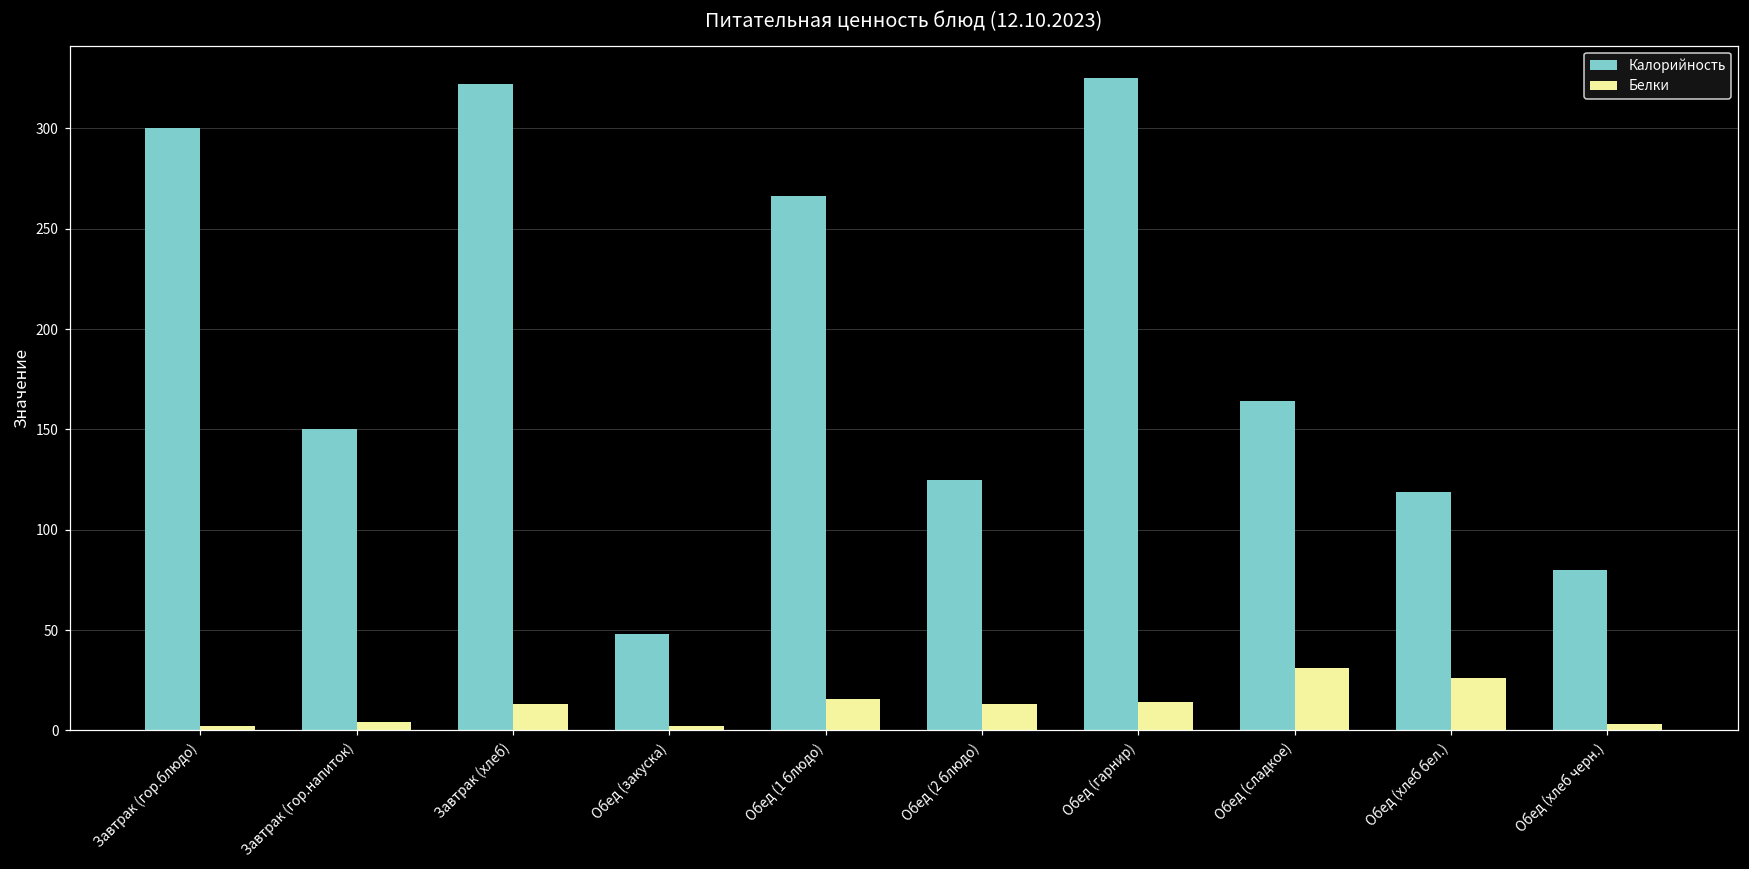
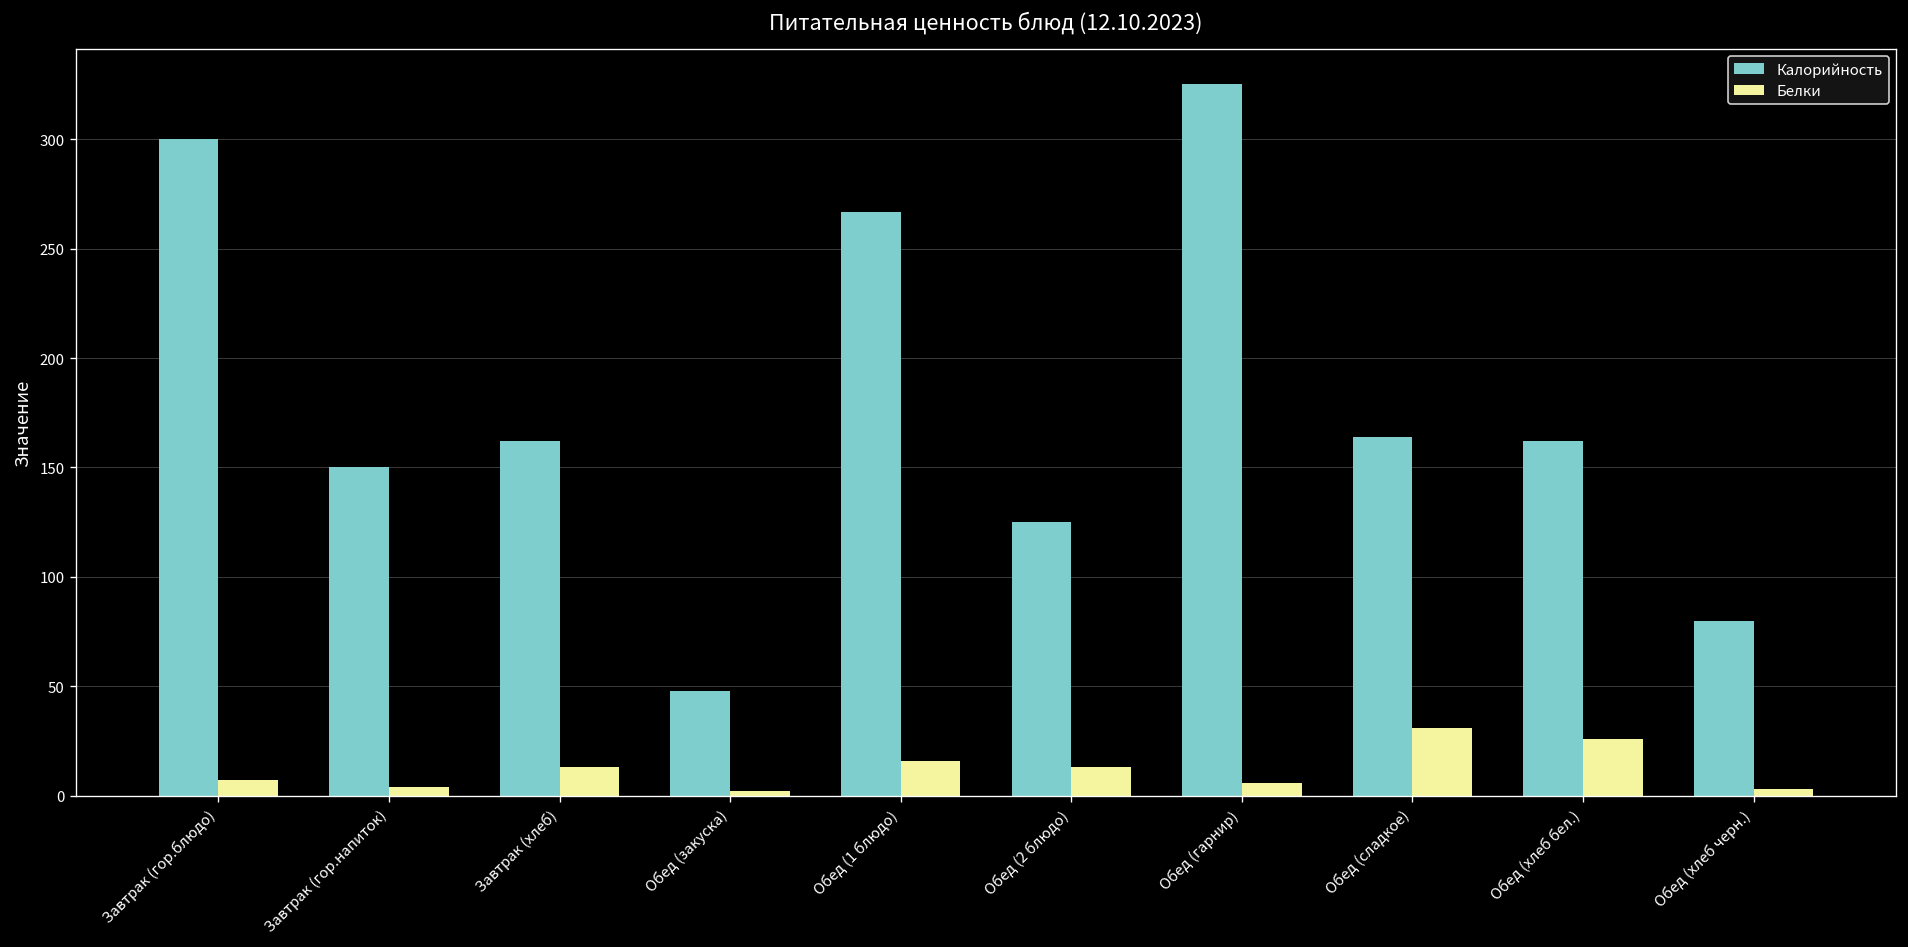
  {
    "Калорийность": {
      "Завтрак (гор.блюдо)": 300,
      "Завтрак (гор.напиток)": 150,
-     "Завтрак (хлеб)": 322,
+     "Завтрак (хлеб)": 162,
      "Обед (закуска)": 48,
      "Обед (1 блюдо)": 267,
      "Обед (2 блюдо)": 125,
      "Обед (гарнир)": 325,
      "Обед (сладкое)": 164,
-     "Обед (хлеб бел.)": 119,
+     "Обед (хлеб бел.)": 162,
      "Обед (хлеб черн.)": 80
    },
    "Белки": {
-     "Завтрак (гор.блюдо)": 2,
+     "Завтрак (гор.блюдо)": 7,
      "Завтрак (гор.напиток)": 4,
      "Завтрак (хлеб)": 13,
      "Обед (закуска)": 2,
      "Обед (1 блюдо)": 16,
      "Обед (2 блюдо)": 13,
-     "Обед (гарнир)": 14,
+     "Обед (гарнир)": 6,
      "Обед (сладкое)": 31,
      "Обед (хлеб бел.)": 26,
      "Обед (хлеб черн.)": 3
    }
  }
